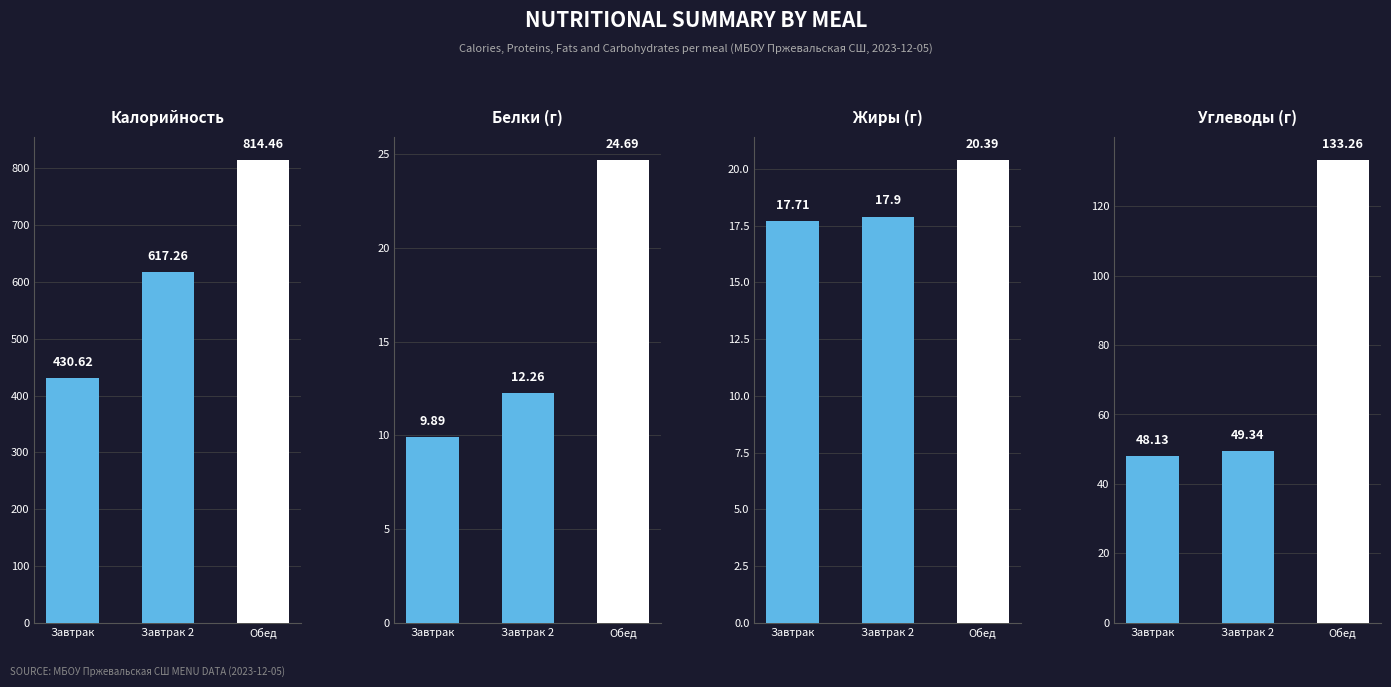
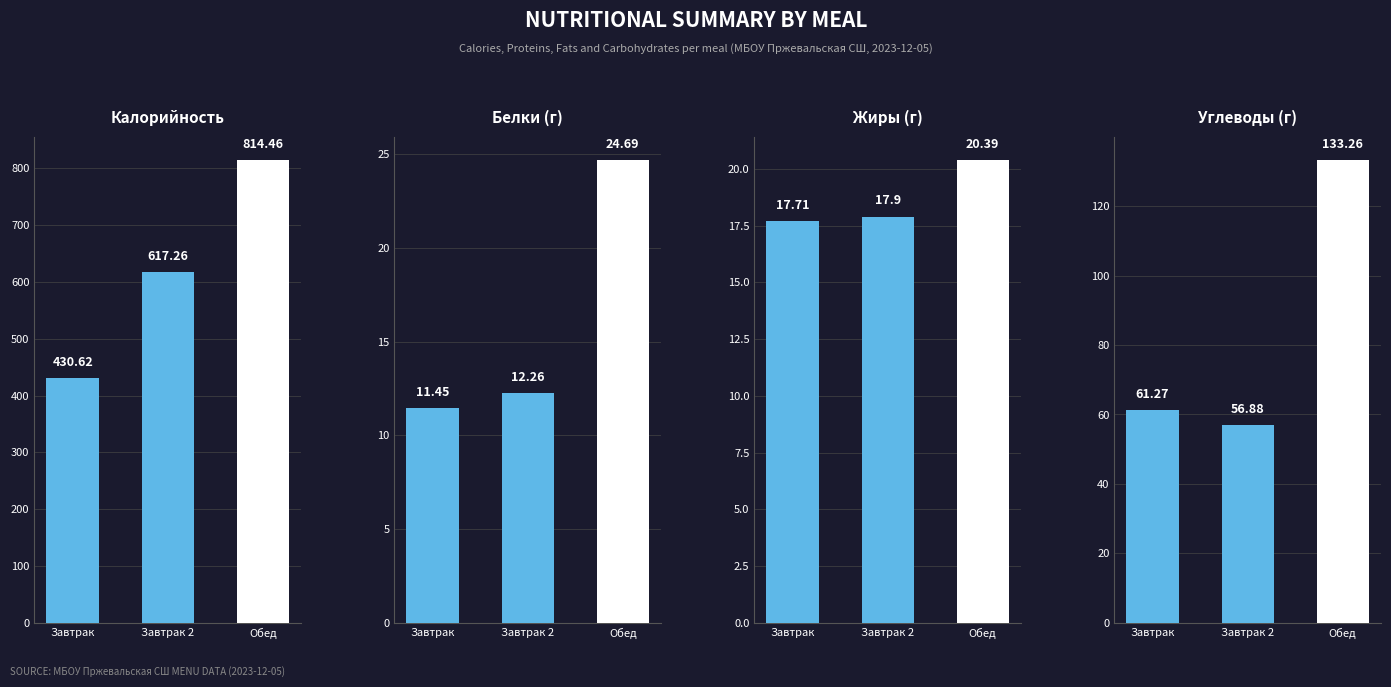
  {
    "Калорийность": {
      "Завтрак": 430.62,
      "Завтрак 2": 617.26,
      "Обед": 814.46
    },
    "Белки (г)": {
-     "Завтрак": 9.89,
+     "Завтрак": 11.45,
      "Завтрак 2": 12.26,
      "Обед": 24.69
    },
    "Жиры (г)": {
      "Завтрак": 17.71,
      "Завтрак 2": 17.9,
      "Обед": 20.39
    },
    "Углеводы (г)": {
-     "Завтрак": 48.13,
-     "Завтрак 2": 49.34,
+     "Завтрак": 61.27,
+     "Завтрак 2": 56.88,
      "Обед": 133.26
    }
  }
